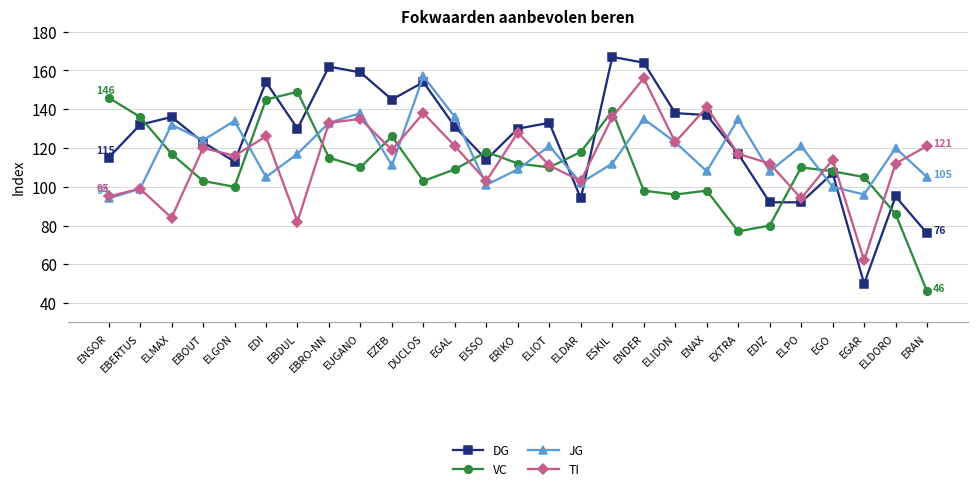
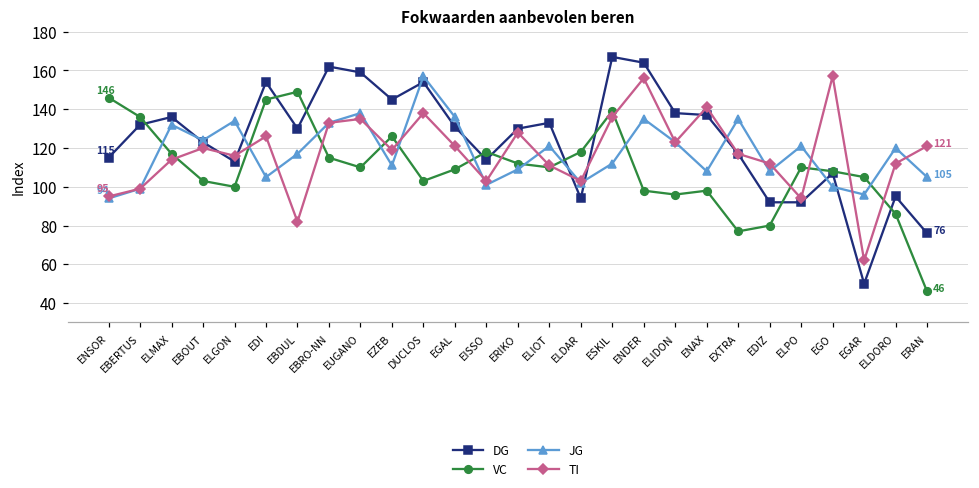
  {
    "DG": {
      "ENSOR": 115,
      "ERAN": 76
    },
    "VC": {
      "ENSOR": 146,
      "ERAN": 46
    },
    "JG": {
      "ERAN": 105
    },
    "TI": {
-     "ELMAX": 84,
+     "ELMAX": 114,
      "EBOUT": 120,
      "ELGON": 116,
      "EDI": 126,
      "EBDUL": 82,
      "EUGANO": 135,
      "EZEB": 119,
      "DUCLOS": 138,
      "EGAL": 121,
      "EISSO": 103,
      "ERIKO": 128,
      "ESKIL": 136,
      "ENDER": 156,
      "ENAX": 141,
      "EDIZ": 112,
      "ELPO": 94,
-     "EGO": 114,
+     "EGO": 157,
      "EGAR": 62,
      "ELDORO": 112
    }
  }
